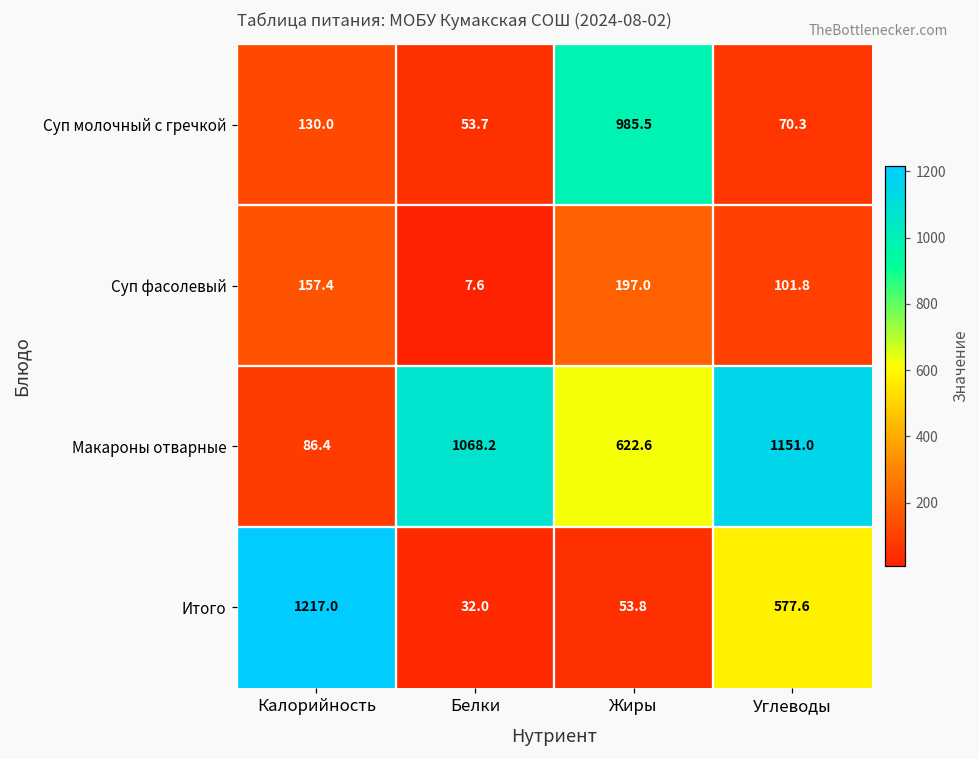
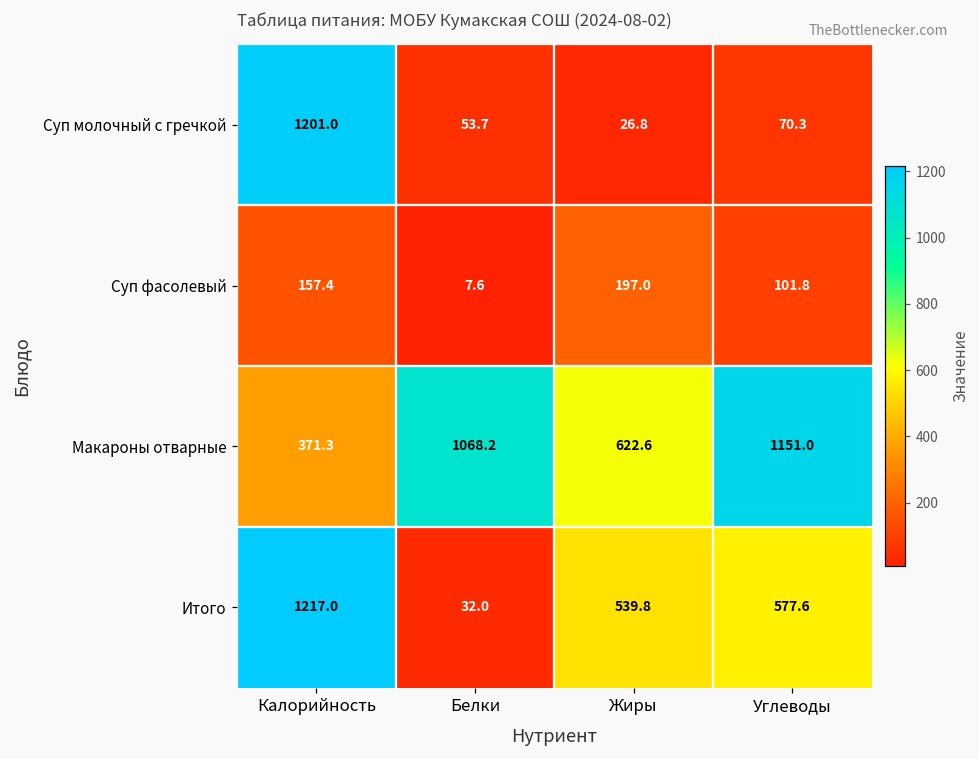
  {
    "Суп молочный с гречкой": {
-     "Калорийность": 130.0,
+     "Калорийность": 1201.0,
      "Белки": 53.7,
-     "Жиры": 985.5,
+     "Жиры": 26.8,
      "Углеводы": 70.3
    },
    "Суп фасолевый": {
      "Калорийность": 157.4,
      "Белки": 7.6,
      "Жиры": 197.0,
      "Углеводы": 101.8
    },
    "Макароны отварные": {
-     "Калорийность": 86.4,
+     "Калорийность": 371.3,
      "Белки": 1068.2,
      "Жиры": 622.6,
      "Углеводы": 1151.0
    },
    "Итого": {
      "Калорийность": 1217.0,
      "Белки": 32.0,
-     "Жиры": 53.8,
+     "Жиры": 539.8,
      "Углеводы": 577.6
    }
  }
